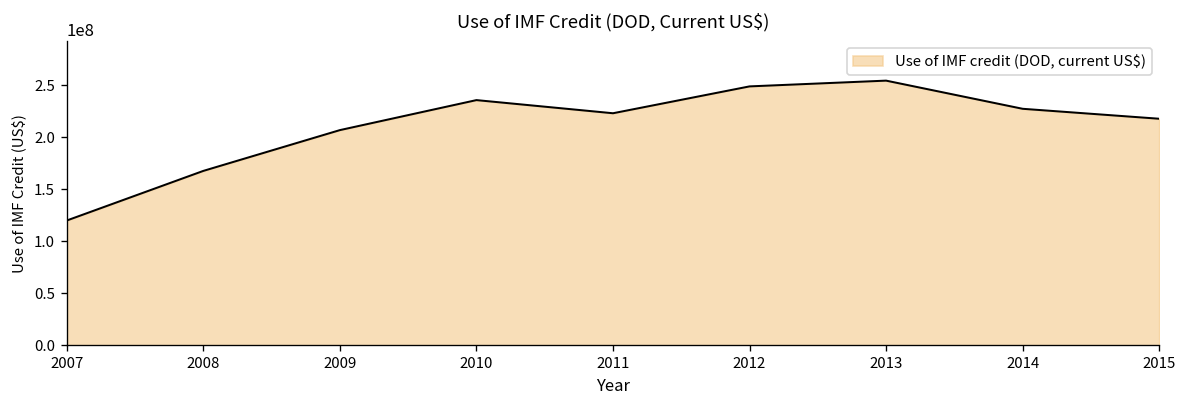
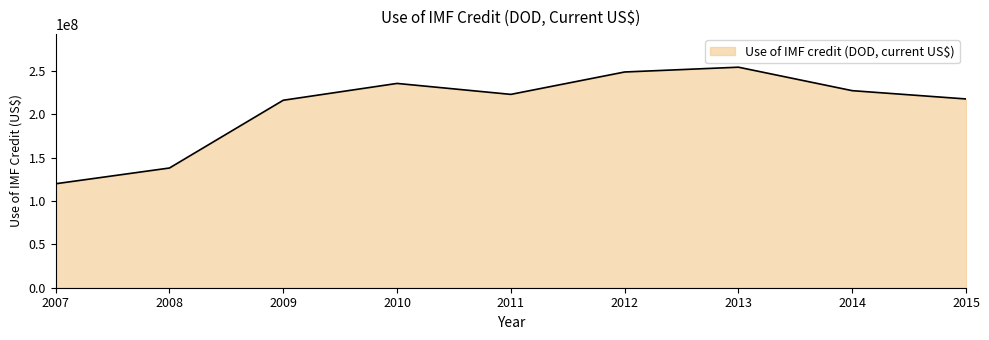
  {
    "2007": 120000000,
-   "2008": 170000000,
-   "2009": 210000000,
+   "2008": 140000000,
+   "2009": 220000000,
    "2010": 240000000,
    "2011": 220000000,
    "2012": 250000000,
    "2013": 250000000,
    "2014": 230000000,
    "2015": 220000000
  }
